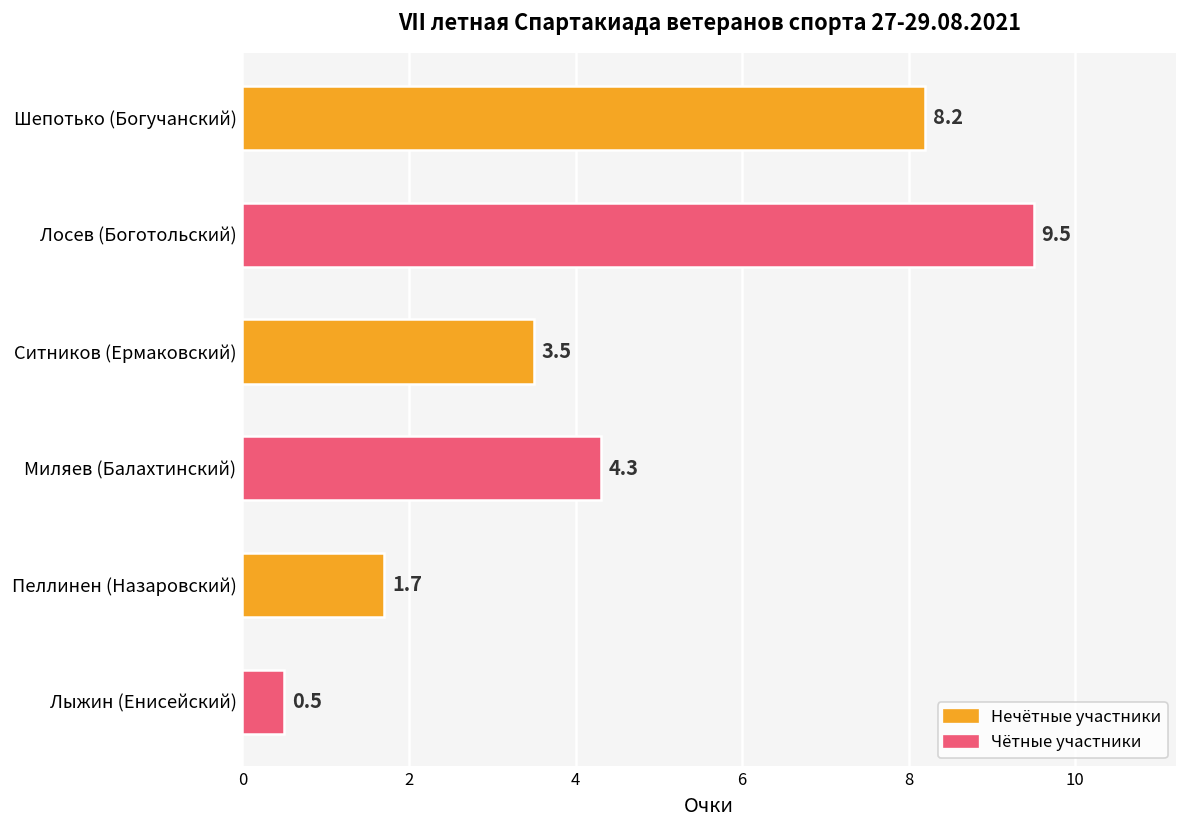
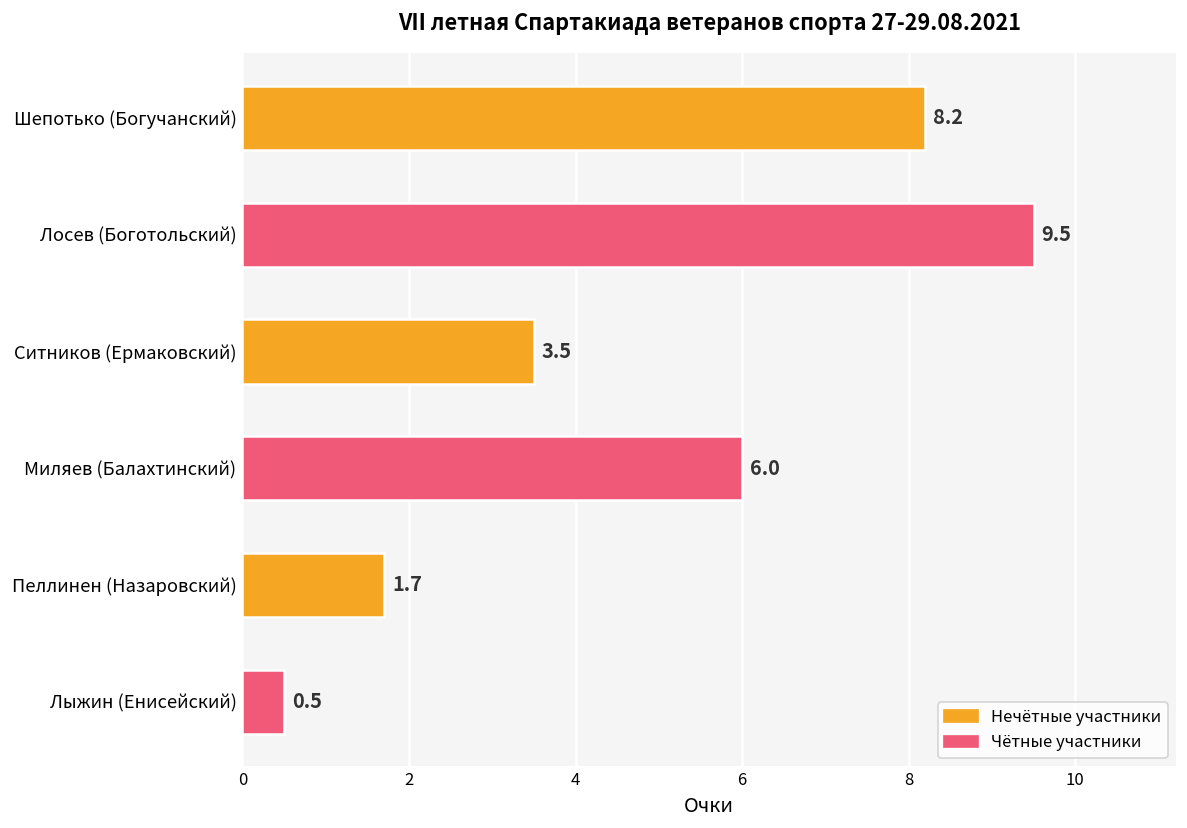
  {
    "Шепотько (Богучанский)": 8.2,
    "Лосев (Боготольский)": 9.5,
    "Ситников (Ермаковский)": 3.5,
-   "Миляев (Балахтинский)": 4.3,
+   "Миляев (Балахтинский)": 6.0,
    "Пеллинен (Назаровский)": 1.7,
    "Лыжин (Енисейский)": 0.5
  }
